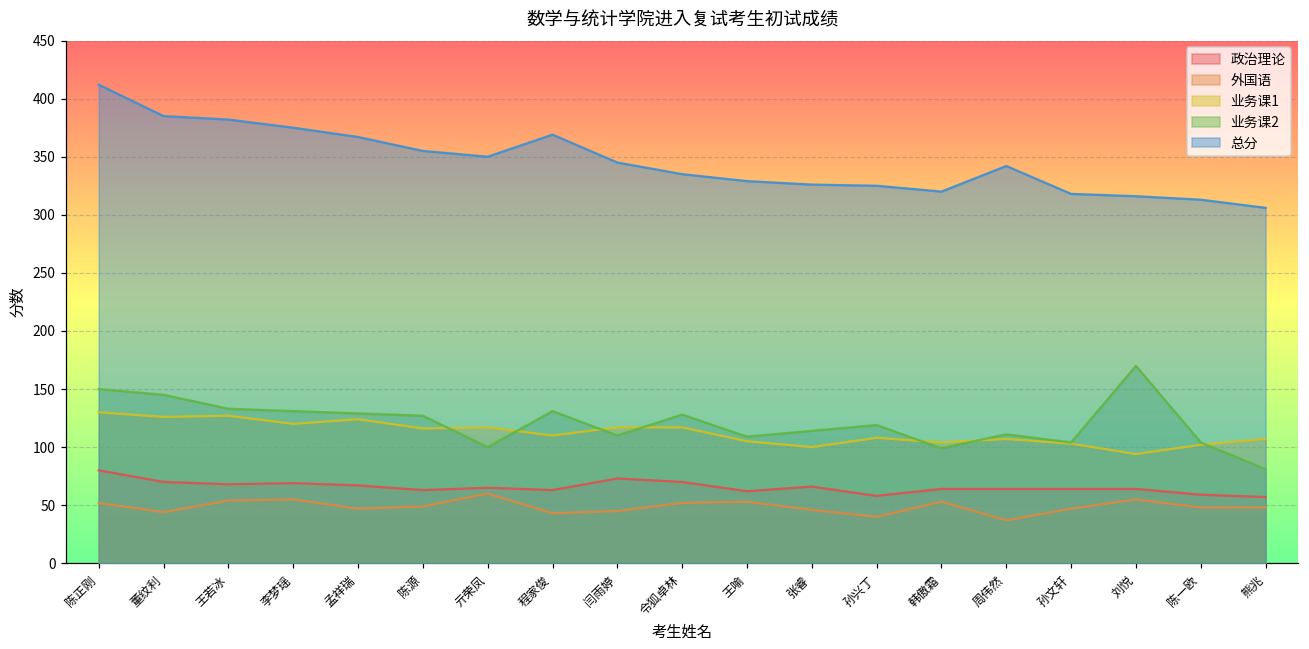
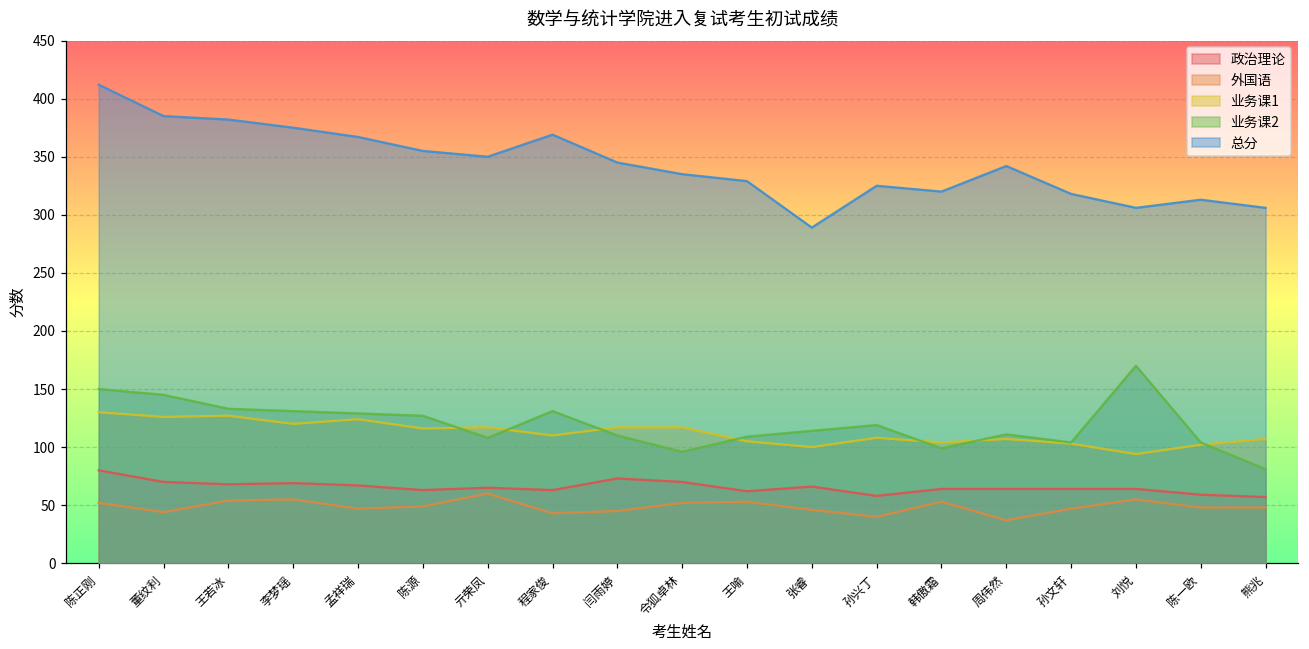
  {
    "业务课2": {
      "陈正刚": 150,
      "董纹利": 145,
      "王若冰": 133,
      "李梦瑶": 131,
      "孟祥瑞": 129,
      "陈源": 127,
-     "亓荣凤": 100,
+     "亓荣凤": 108,
      "程家俊": 131,
      "闫雨婷": 110,
-     "令狐卓林": 128,
+     "令狐卓林": 96,
      "王喻": 109,
      "张睿": 114,
      "孙兴丁": 119,
      "韩傲霜": 99,
      "周伟然": 111,
      "刘悦": 170,
      "熊兆": 81
    },
    "总分": {
      "陈正刚": 412,
      "董纹利": 385,
      "王若冰": 382,
      "李梦瑶": 375,
      "孟祥瑞": 367,
      "陈源": 355,
      "亓荣凤": 350,
      "程家俊": 369,
      "闫雨婷": 345,
      "令狐卓林": 335,
      "王喻": 329,
-     "张睿": 326,
+     "张睿": 289,
      "孙兴丁": 325,
      "韩傲霜": 320,
      "周伟然": 342,
      "孙文轩": 318,
-     "刘悦": 316,
+     "刘悦": 306,
      "陈一欧": 313,
      "熊兆": 306
    }
  }
